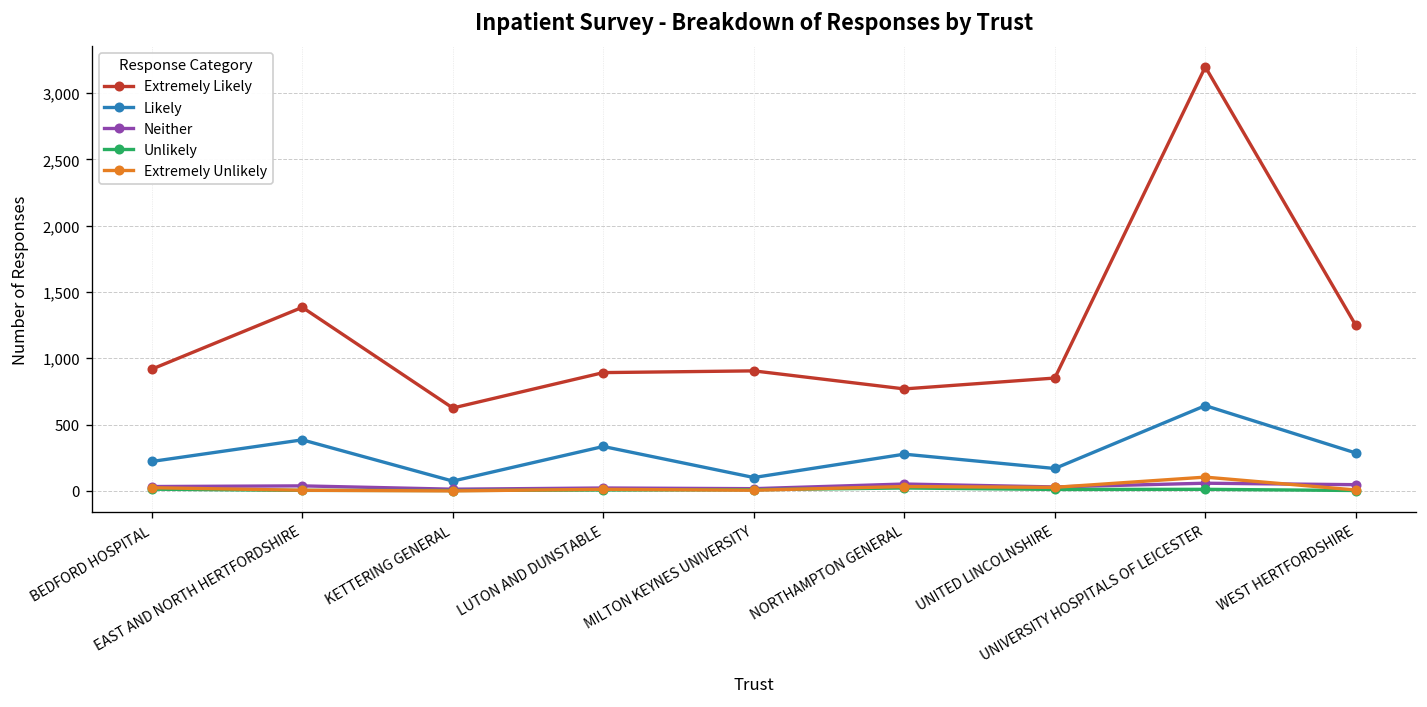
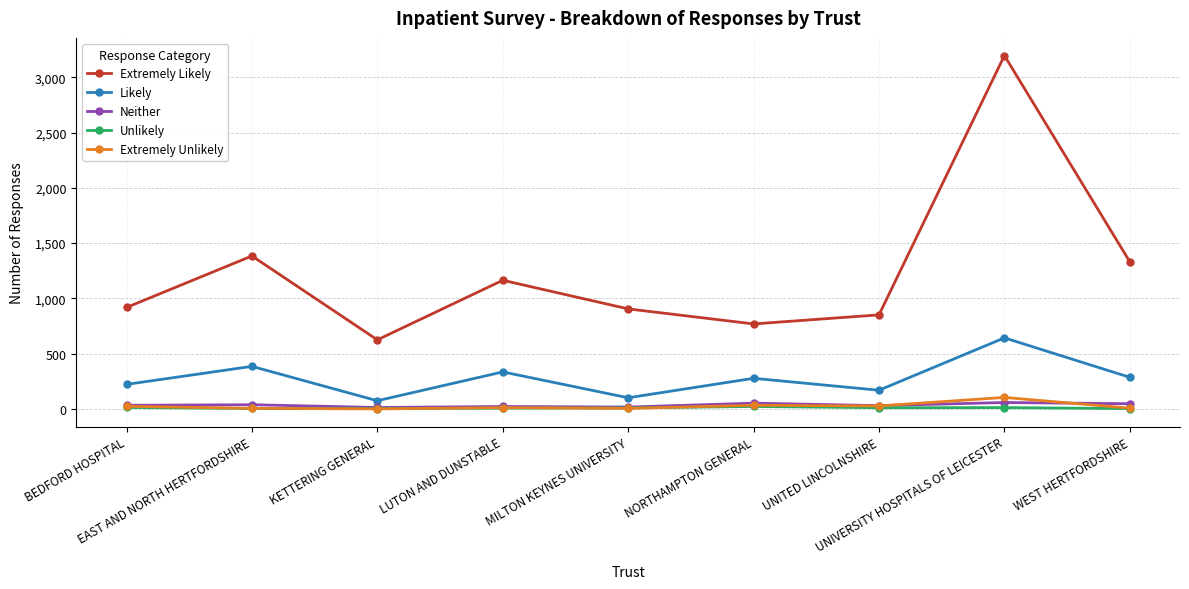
  {
    "Extremely Likely": {
      "BEDFORD HOSPITAL": "920",
      "EAST AND NORTH HERTFORDSHIRE": "1,380",
      "KETTERING GENERAL": "630",
-     "LUTON AND DUNSTABLE": "890",
+     "LUTON AND DUNSTABLE": "1,160",
      "MILTON KEYNES UNIVERSITY": "910",
      "NORTHAMPTON GENERAL": "770",
      "UNITED LINCOLNSHIRE": "850",
      "UNIVERSITY HOSPITALS OF LEICESTER": "3,200",
-     "WEST HERTFORDSHIRE": "1,250"
+     "WEST HERTFORDSHIRE": "1,330"
    },
    "Likely": {
      "BEDFORD HOSPITAL": "220",
      "EAST AND NORTH HERTFORDSHIRE": "390",
      "KETTERING GENERAL": "70",
      "LUTON AND DUNSTABLE": "340",
      "MILTON KEYNES UNIVERSITY": "100",
      "NORTHAMPTON GENERAL": "280",
      "UNITED LINCOLNSHIRE": "170",
      "UNIVERSITY HOSPITALS OF LEICESTER": "640",
      "WEST HERTFORDSHIRE": "290"
    },
    "Neither": {
      "EAST AND NORTH HERTFORDSHIRE": "40",
      "UNIVERSITY HOSPITALS OF LEICESTER": "60",
      "WEST HERTFORDSHIRE": "50"
    },
    "Unlikely": {
      "UNIVERSITY HOSPITALS OF LEICESTER": "10"
    },
    "Extremely Unlikely": {
      "UNIVERSITY HOSPITALS OF LEICESTER": "100"
    }
  }
